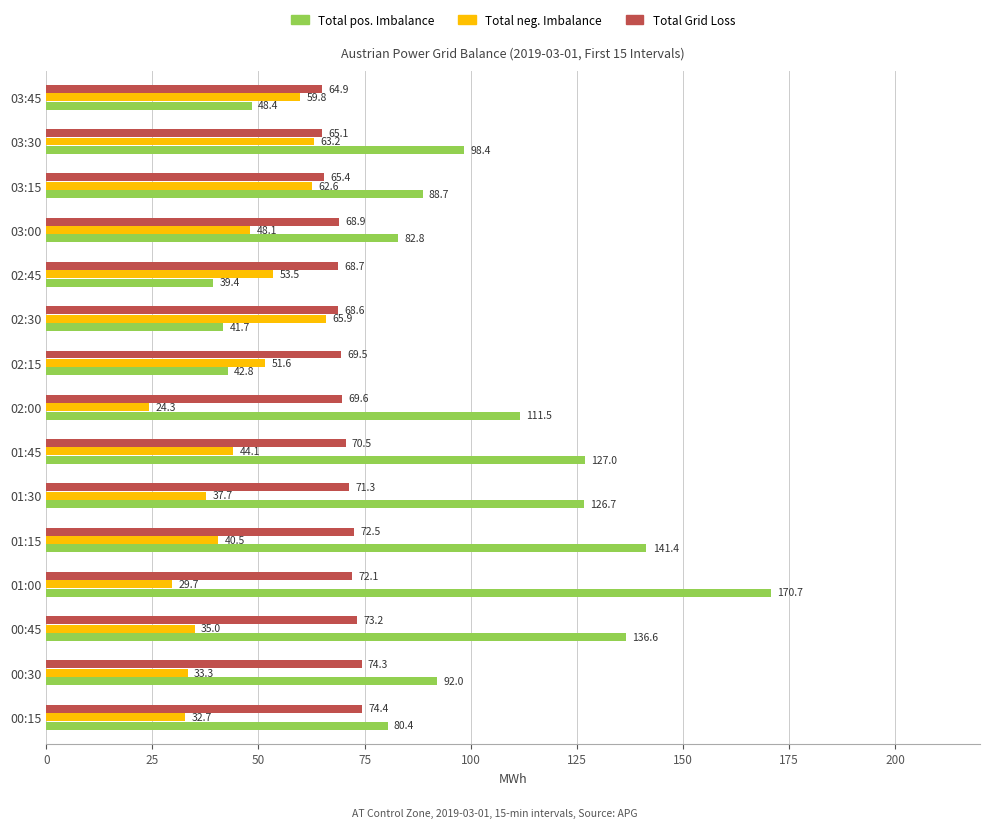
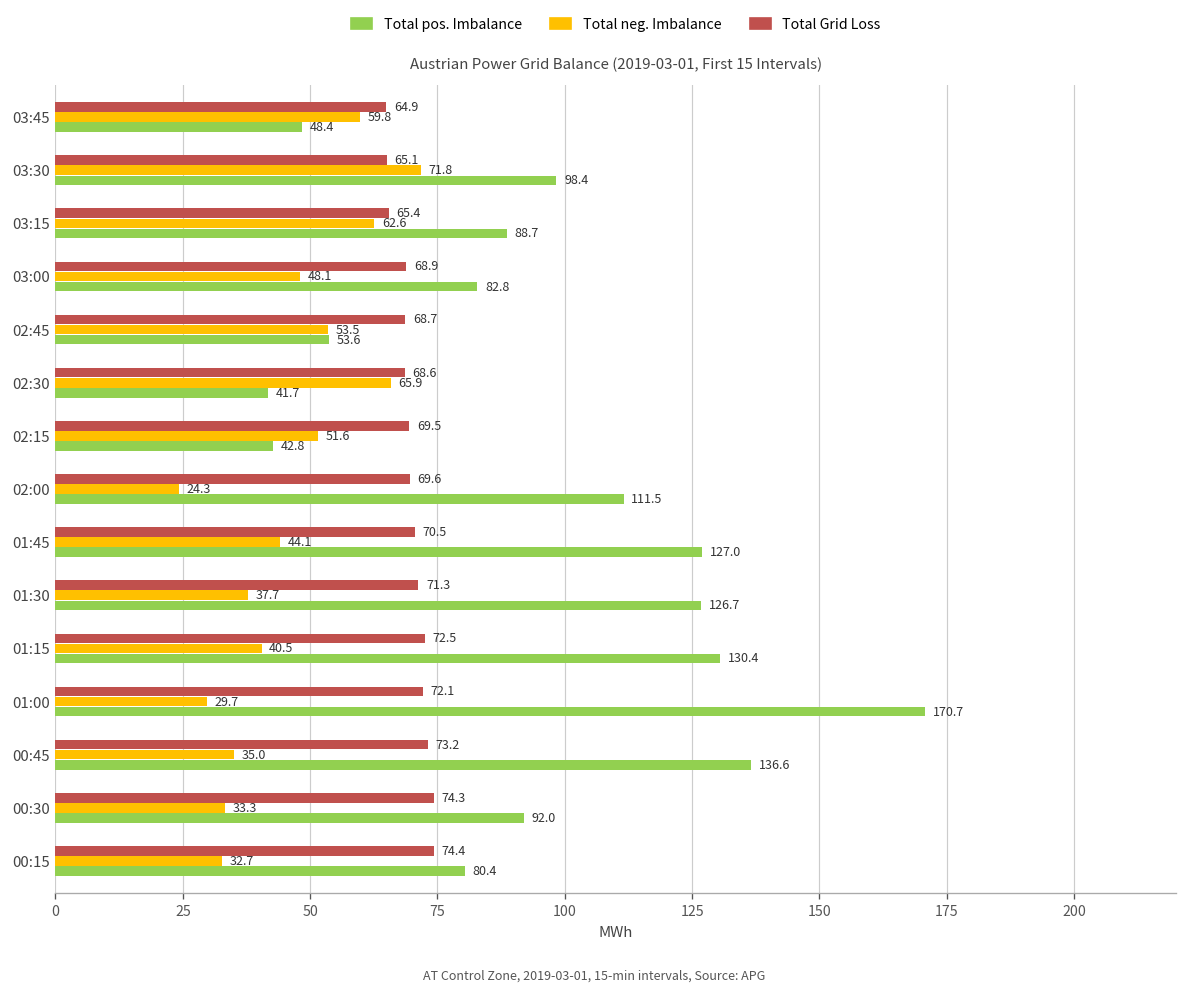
  {
    "Total pos. Imbalance": {
      "03:45": 48.4,
      "03:30": 98.4,
      "03:15": 88.7,
      "03:00": 82.8,
-     "02:45": 39.4,
+     "02:45": 53.6,
      "02:30": 41.7,
      "02:15": 42.8,
      "02:00": 111.5,
      "01:45": 127.0,
      "01:30": 126.7,
-     "01:15": 141.4,
+     "01:15": 130.4,
      "01:00": 170.7,
      "00:45": 136.6,
      "00:30": 92.0,
      "00:15": 80.4
    },
    "Total neg. Imbalance": {
      "03:45": 59.8,
-     "03:30": 63.2,
+     "03:30": 71.8,
      "03:15": 62.6,
      "03:00": 48.1,
      "02:30": 65.9,
      "02:15": 51.6,
      "02:00": 24.3,
      "01:45": 44.1,
      "01:30": 37.7,
      "01:15": 40.5,
      "01:00": 29.7,
      "00:45": 35.0,
      "00:30": 33.3,
      "00:15": 32.7
    },
    "Total Grid Loss": {
      "03:45": 64.9,
      "03:30": 65.1,
      "03:15": 65.4,
      "03:00": 68.9,
      "02:45": 68.7,
      "02:30": 68.6,
      "02:15": 69.5,
      "02:00": 69.6,
      "01:45": 70.5,
      "01:30": 71.3,
      "01:15": 72.5,
      "01:00": 72.1,
      "00:45": 73.2,
      "00:30": 74.3,
      "00:15": 74.4
    }
  }
